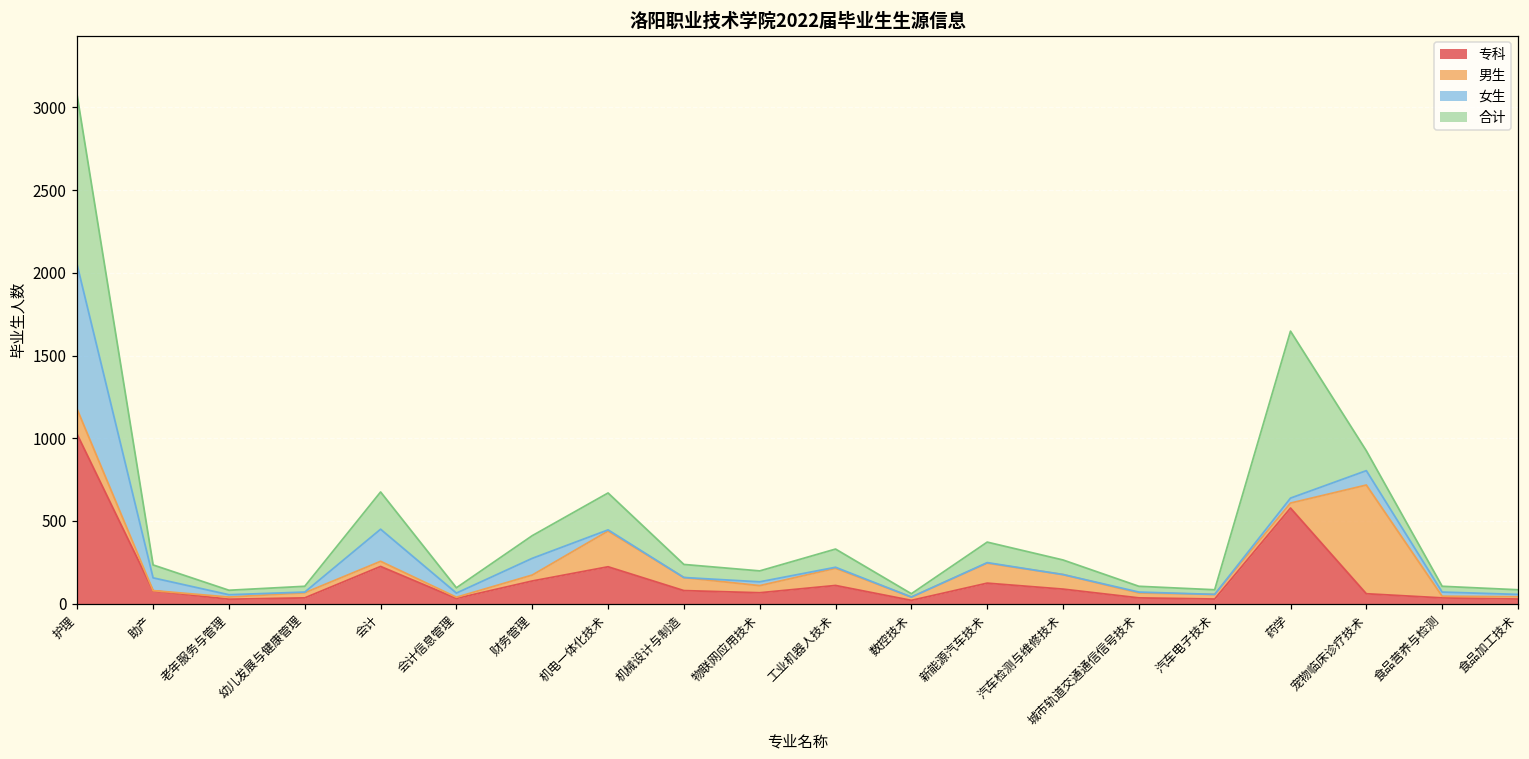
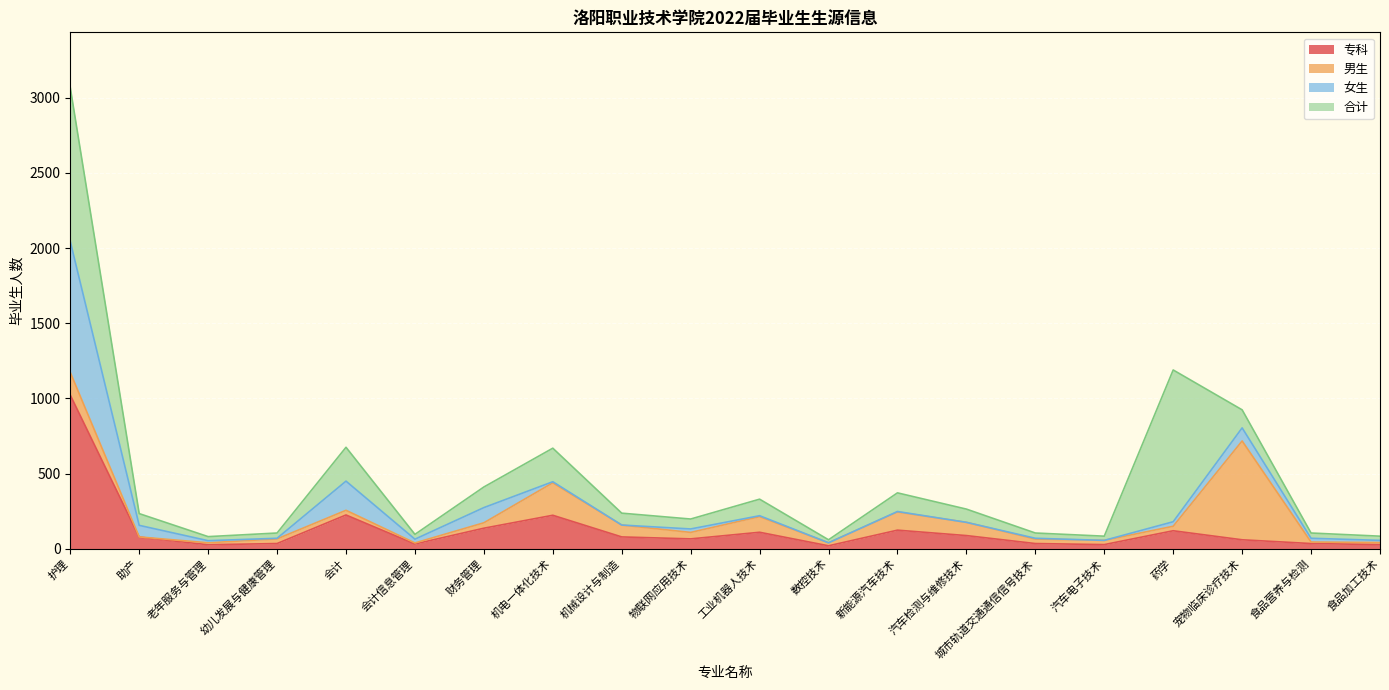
  {
    "专科": {
      "护理": 1020,
      "幼儿发展与健康管理": 40,
      "会计": 230,
      "财务管理": 140,
      "机电一体化技术": 220,
      "机械设计与制造": 80,
      "物联网应用技术": 70,
      "工业机器人技术": 110,
      "数控技术": 20,
      "新能源汽车技术": 120,
      "汽车检测与维修技术": 90,
      "城市轨道交通通信信号技术": 40,
      "汽车电子技术": 30,
-     "药学": 580,
+     "药学": 120,
      "宠物临床诊疗技术": 60
    },
    "男生": {
      "护理": 150,
      "会计": 30,
      "财务管理": 40,
      "物联网应用技术": 40,
      "药学": 30,
      "宠物临床诊疗技术": 660
    },
    "女生": {
      "护理": 870,
      "助产": 80,
      "会计": 190,
      "会计信息管理": 30,
      "财务管理": 100,
      "物联网应用技术": 20,
      "药学": 30,
      "宠物临床诊疗技术": 90,
      "食品营养与检测": 30
    },
    "合计": {
      "护理": 1020,
      "助产": 80,
      "老年服务与管理": 30,
      "幼儿发展与健康管理": 40,
      "会计": 230,
      "会计信息管理": 30,
      "财务管理": 140,
      "机电一体化技术": 220,
      "机械设计与制造": 80,
      "物联网应用技术": 70,
      "工业机器人技术": 110,
      "数控技术": 20,
      "新能源汽车技术": 120,
      "汽车检测与维修技术": 90,
      "城市轨道交通通信信号技术": 40,
      "汽车电子技术": 30,
      "药学": 1010,
      "宠物临床诊疗技术": 120,
      "食品营养与检测": 40,
      "食品加工技术": 30
    }
  }
